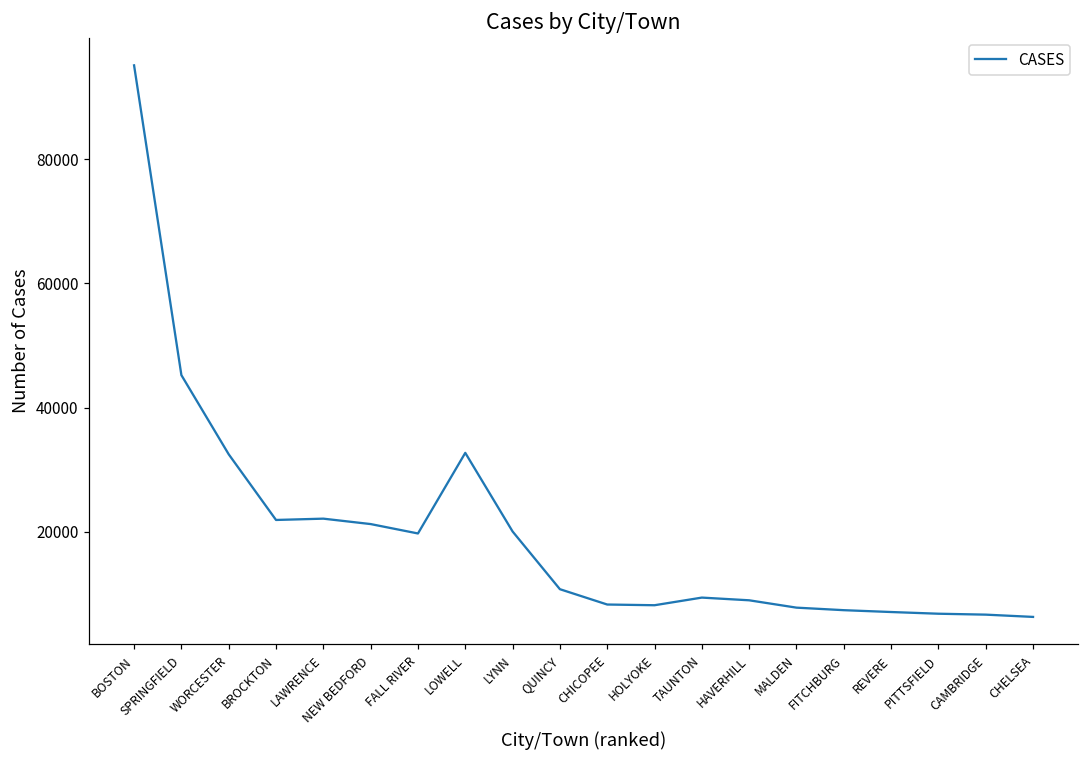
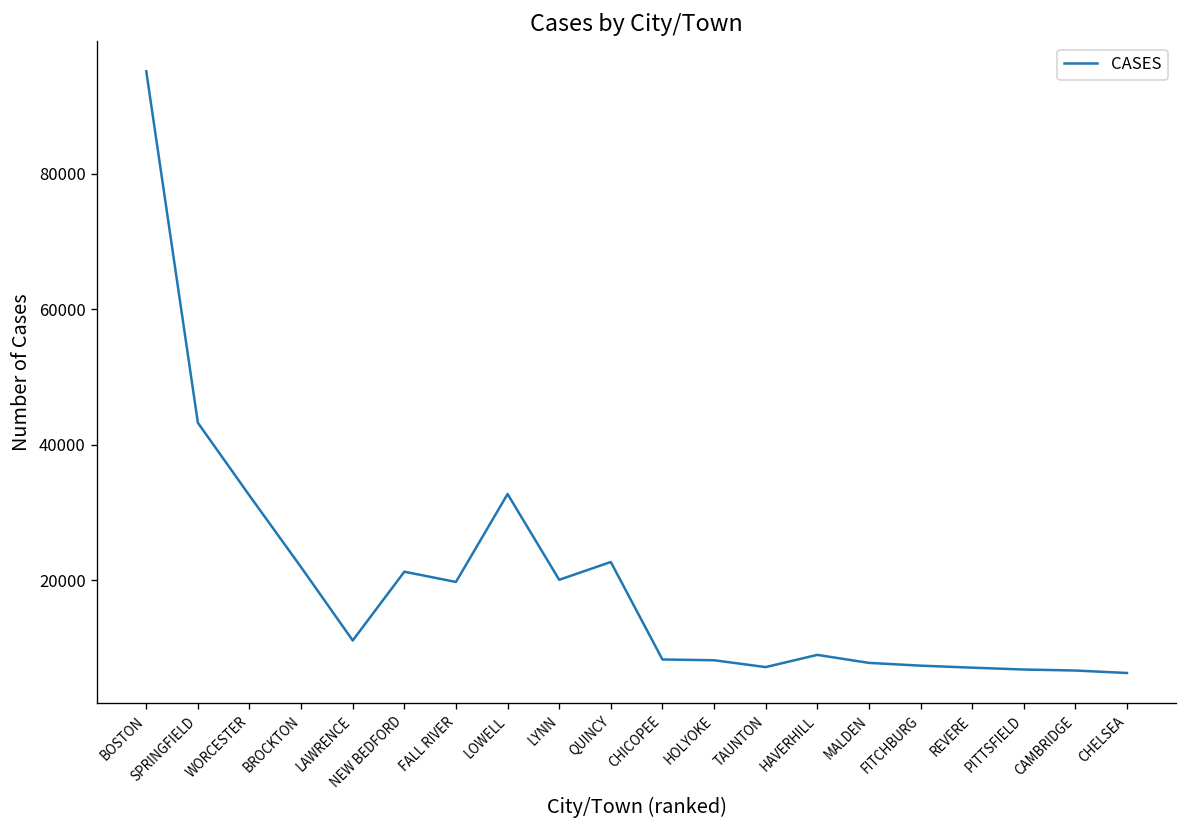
  {
    "BOSTON": 95000,
-   "SPRINGFIELD": 45000,
+   "SPRINGFIELD": 43000,
    "WORCESTER": 32000,
    "BROCKTON": 22000,
-   "LAWRENCE": 22000,
+   "LAWRENCE": 11000,
    "NEW BEDFORD": 21000,
    "FALL RIVER": 20000,
    "LOWELL": 33000,
    "LYNN": 20000,
-   "QUINCY": 11000,
+   "QUINCY": 23000,
    "CHICOPEE": 8000,
    "HOLYOKE": 8000,
-   "TAUNTON": 9000,
+   "TAUNTON": 7000,
    "HAVERHILL": 9000,
    "MALDEN": 8000,
    "FITCHBURG": 7000,
    "REVERE": 7000,
    "PITTSFIELD": 7000,
    "CAMBRIDGE": 7000,
    "CHELSEA": 6000
  }
